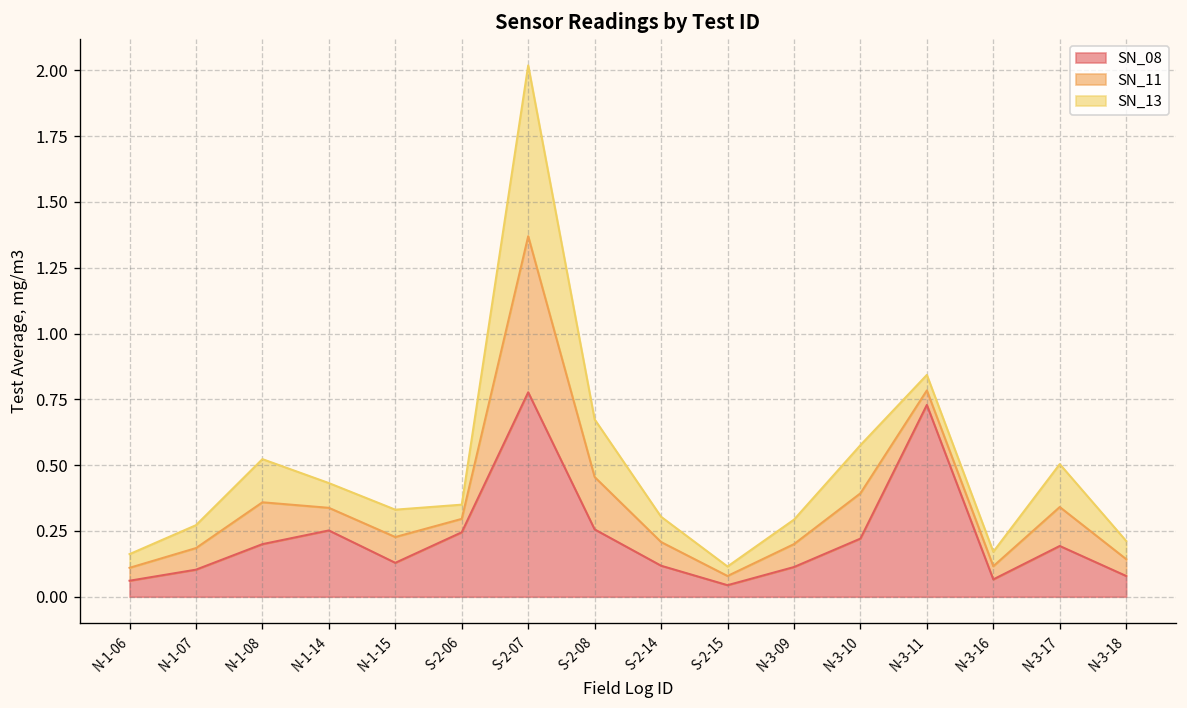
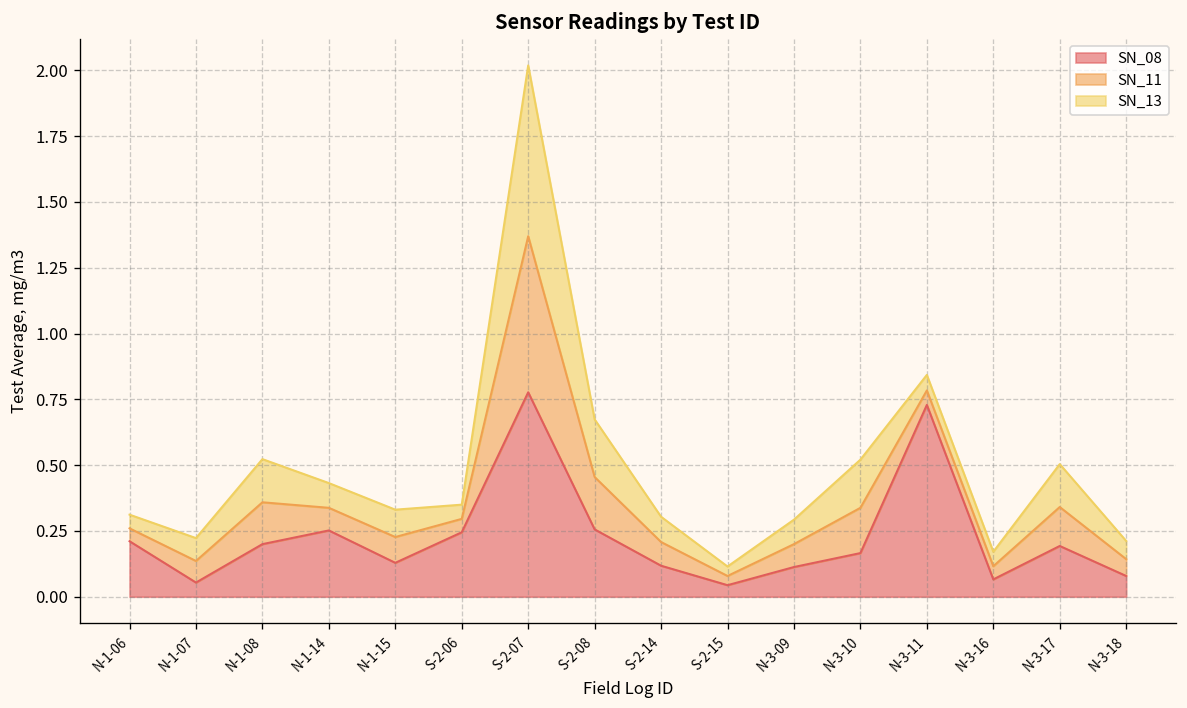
  {
    "SN_08": {
-     "N-1-06": 0.06,
-     "N-1-07": 0.10,
+     "N-1-06": 0.21,
+     "N-1-07": 0.05,
      "N-1-08": 0.20,
      "N-1-14": 0.25,
      "N-1-15": 0.13,
      "S-2-06": 0.25,
      "S-2-07": 0.78,
      "S-2-08": 0.26,
      "S-2-14": 0.12,
      "S-2-15": 0.04,
      "N-3-09": 0.11,
-     "N-3-10": 0.22,
+     "N-3-10": 0.17,
      "N-3-11": 0.73,
      "N-3-16": 0.07,
      "N-3-17": 0.19,
      "N-3-18": 0.08
    }
  }
